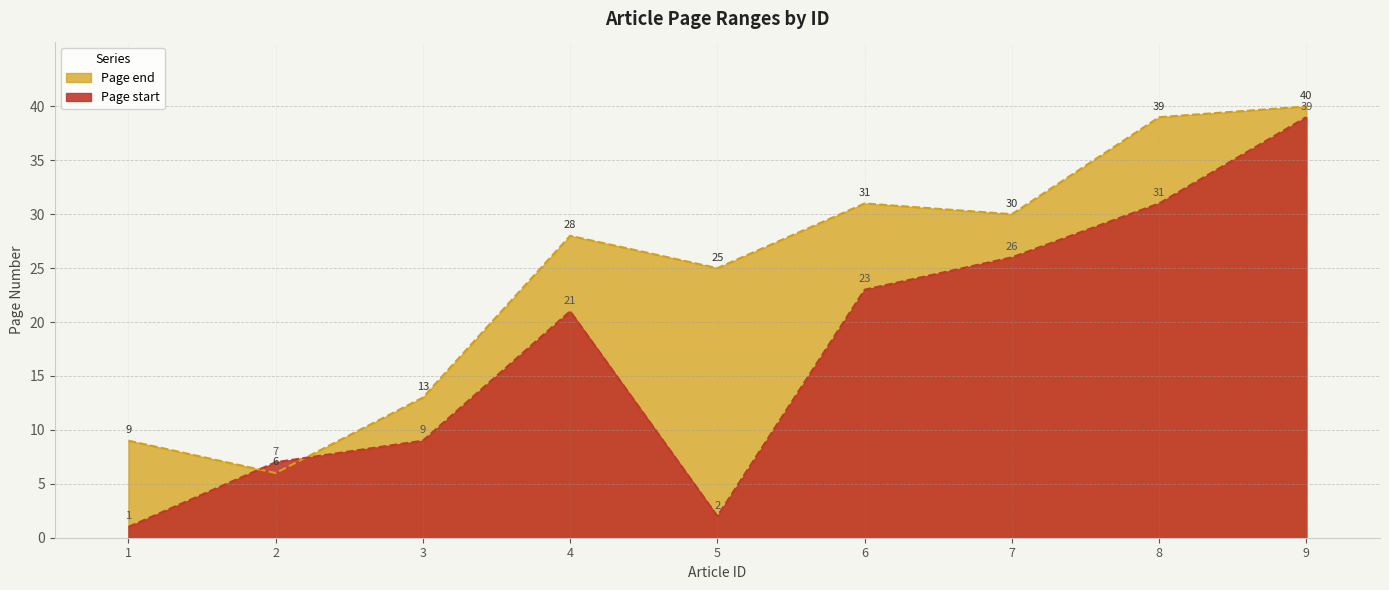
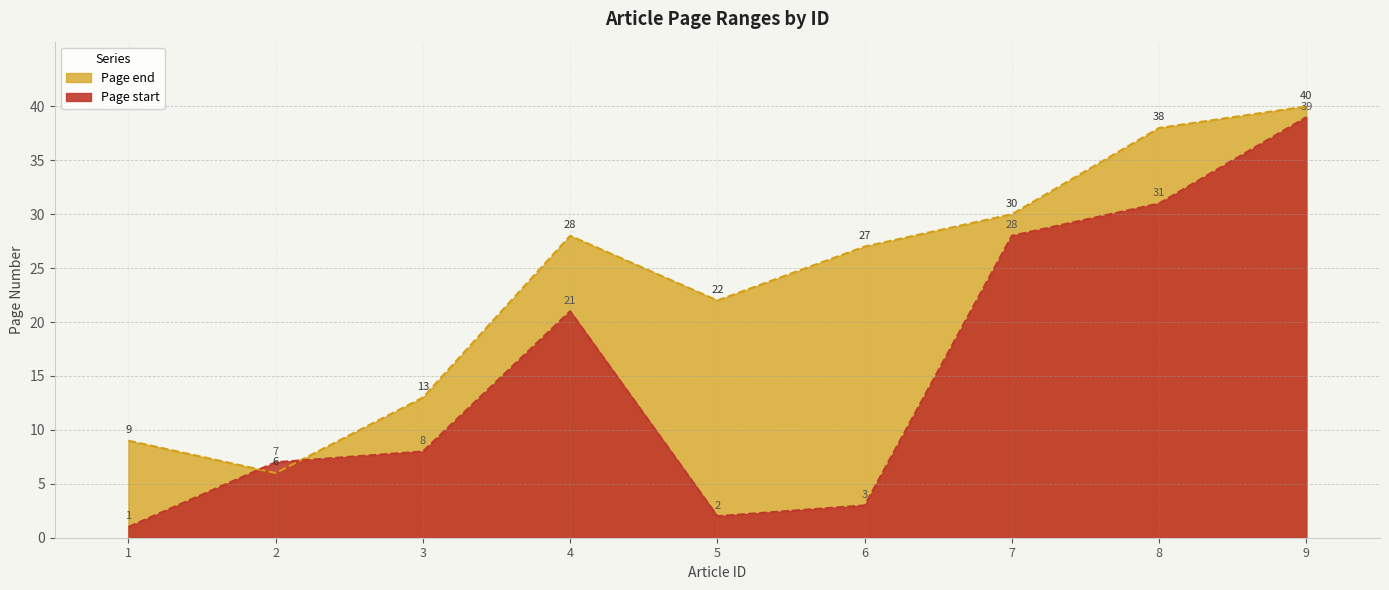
  {
    "Page end": {
      "1": 9,
      "3": 13,
      "4": 28,
-     "5": 25,
-     "6": 31,
+     "5": 22,
+     "6": 27,
      "7": 30,
-     "8": 39,
+     "8": 38,
      "9": 40
    },
    "Page start": {
      "1": 1,
      "2": 7,
-     "3": 9,
+     "3": 8,
      "4": 21,
      "5": 2,
-     "6": 23,
-     "7": 26,
+     "6": 3,
+     "7": 28,
      "8": 31
    }
  }
